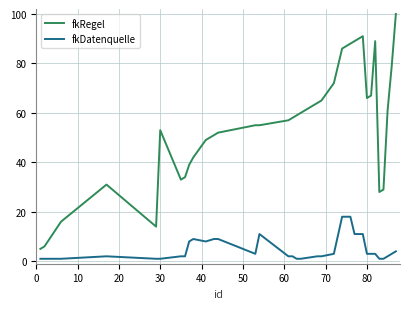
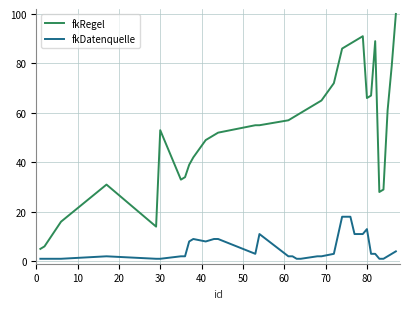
  {
    "fkRegel": {
      "30": 53,
      "80": 66
    },
    "fkDatenquelle": {
      "30": 1,
-     "80": 3
+     "80": 13
    }
  }
